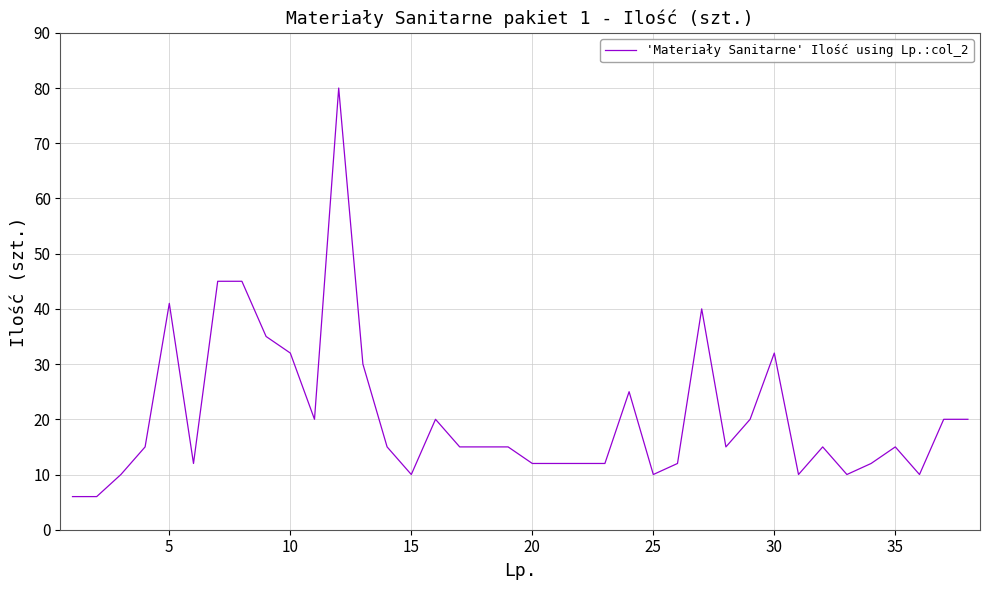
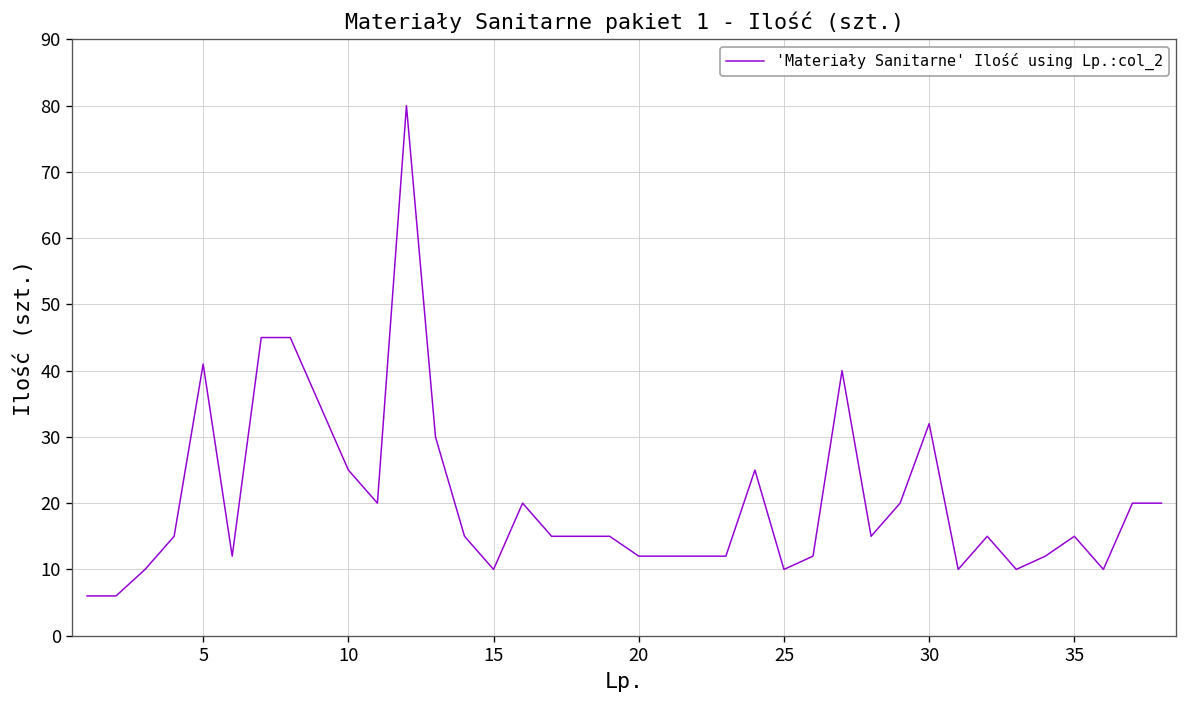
  {
    "5": 41,
-   "10": 32,
+   "10": 25,
    "15": 10,
    "20": 12,
    "25": 10,
    "30": 32,
    "35": 15
  }
